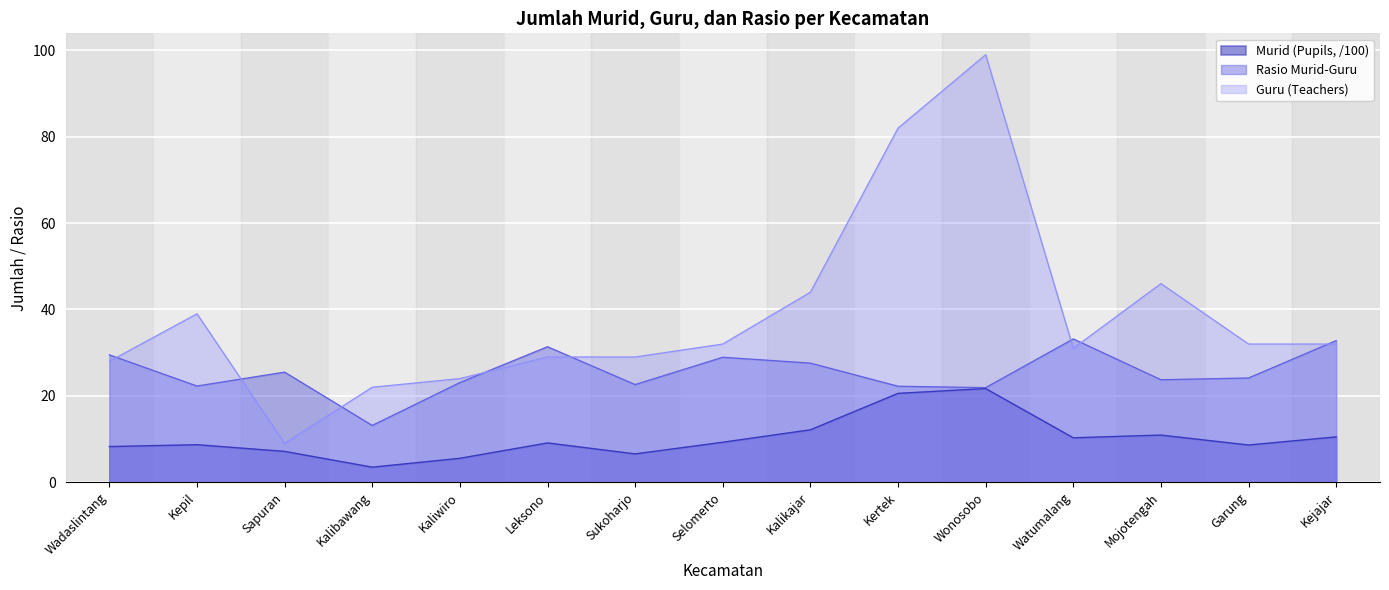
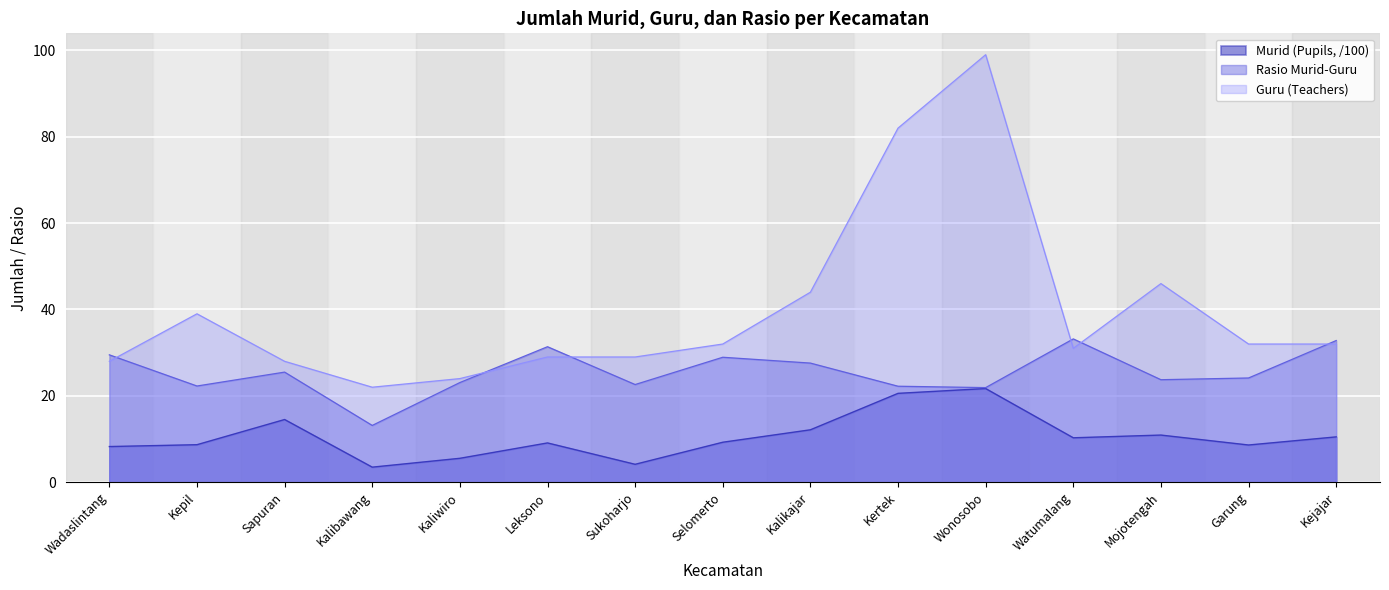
  {
    "Murid (Pupils, /100)": {
      "Wadaslintang": 8,
      "Kepil": 9,
-     "Sapuran": 7,
+     "Sapuran": 15,
      "Kalibawang": 3,
      "Kaliwiro": 6,
      "Leksono": 9,
-     "Sukoharjo": 7,
+     "Sukoharjo": 4,
      "Selomerto": 9,
      "Kalikajar": 12,
      "Kertek": 21,
      "Watumalang": 10,
      "Mojotengah": 11,
      "Garung": 9,
      "Kejajar": 11
    },
    "Rasio Murid-Guru": {
      "Wadaslintang": 30,
      "Kepil": 22,
      "Sapuran": 26,
      "Kalibawang": 13,
      "Kaliwiro": 23,
      "Leksono": 31,
      "Sukoharjo": 23,
      "Selomerto": 29,
      "Kalikajar": 28,
      "Kertek": 22,
      "Watumalang": 33,
      "Mojotengah": 24,
      "Garung": 24,
      "Kejajar": 33
    },
    "Guru (Teachers)": {
      "Wadaslintang": 28,
      "Kepil": 39,
-     "Sapuran": 9,
+     "Sapuran": 28,
      "Kalibawang": 22,
      "Kaliwiro": 24,
      "Leksono": 29,
      "Sukoharjo": 29,
      "Selomerto": 32,
      "Kalikajar": 44,
      "Kertek": 82,
      "Wonosobo": 99,
      "Watumalang": 31,
      "Mojotengah": 46,
      "Garung": 32,
      "Kejajar": 32
    }
  }
